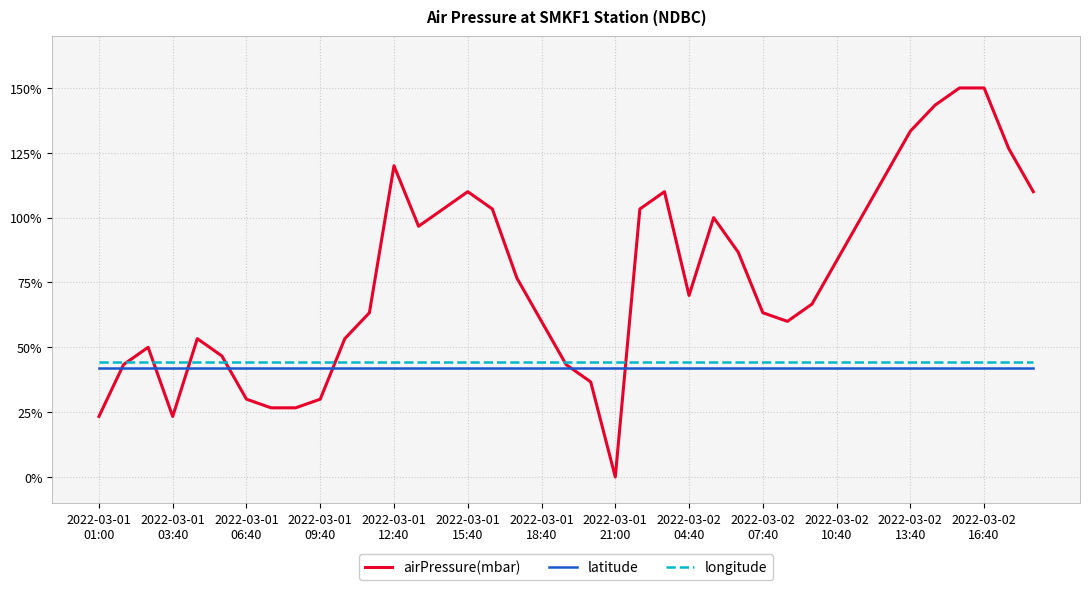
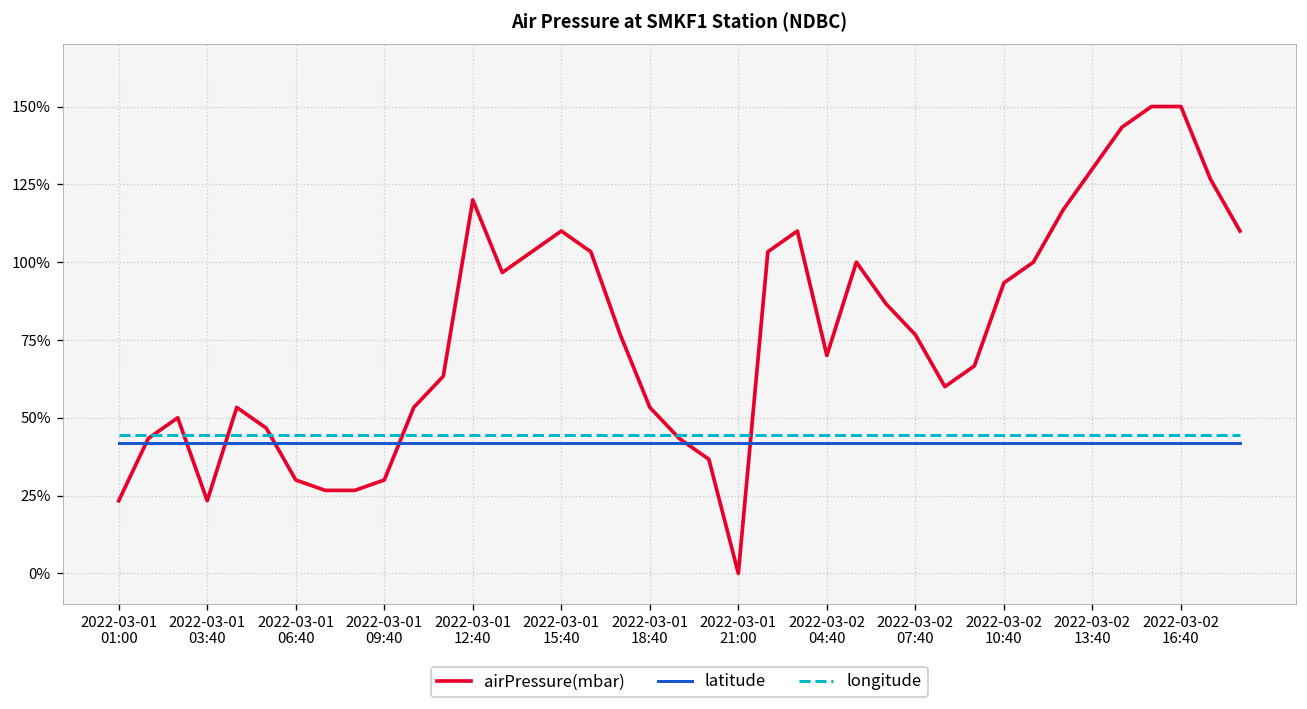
  {
    "airPressure(mbar)": {
      "2022-03-01 01:00": "23%",
      "2022-03-01 03:40": "23%",
      "2022-03-01 06:40": "30%",
      "2022-03-01 09:40": "30%",
      "2022-03-01 12:40": "120%",
      "2022-03-01 15:40": "110%",
-     "2022-03-01 18:40": "60%",
+     "2022-03-01 18:40": "53%",
      "2022-03-01 21:00": "0%",
      "2022-03-02 04:40": "70%",
-     "2022-03-02 07:40": "63%",
-     "2022-03-02 10:40": "83%",
-     "2022-03-02 13:40": "133%",
+     "2022-03-02 07:40": "77%",
+     "2022-03-02 10:40": "93%",
+     "2022-03-02 13:40": "130%",
      "2022-03-02 16:40": "150%"
    },
    "latitude": {
      "2022-03-01 01:00": "42%",
      "2022-03-01 03:40": "42%",
      "2022-03-01 06:40": "42%",
      "2022-03-01 09:40": "42%",
      "2022-03-01 12:40": "42%",
      "2022-03-01 15:40": "42%",
      "2022-03-01 18:40": "42%",
      "2022-03-01 21:00": "42%",
      "2022-03-02 04:40": "42%",
      "2022-03-02 07:40": "42%",
      "2022-03-02 10:40": "42%",
      "2022-03-02 13:40": "42%",
      "2022-03-02 16:40": "42%"
    },
    "longitude": {
      "2022-03-01 01:00": "44%",
      "2022-03-01 03:40": "44%",
      "2022-03-01 06:40": "44%",
      "2022-03-01 09:40": "44%",
      "2022-03-01 12:40": "44%",
      "2022-03-01 15:40": "44%",
      "2022-03-01 18:40": "44%",
      "2022-03-01 21:00": "44%",
      "2022-03-02 04:40": "44%",
      "2022-03-02 07:40": "44%",
      "2022-03-02 10:40": "44%",
      "2022-03-02 13:40": "44%",
      "2022-03-02 16:40": "44%"
    }
  }
